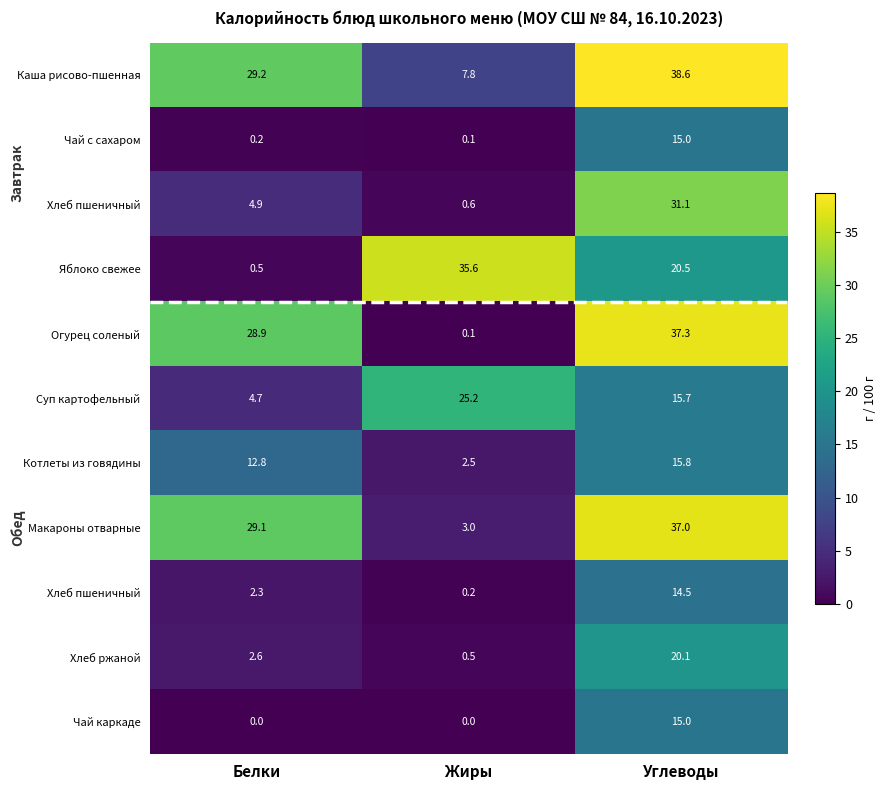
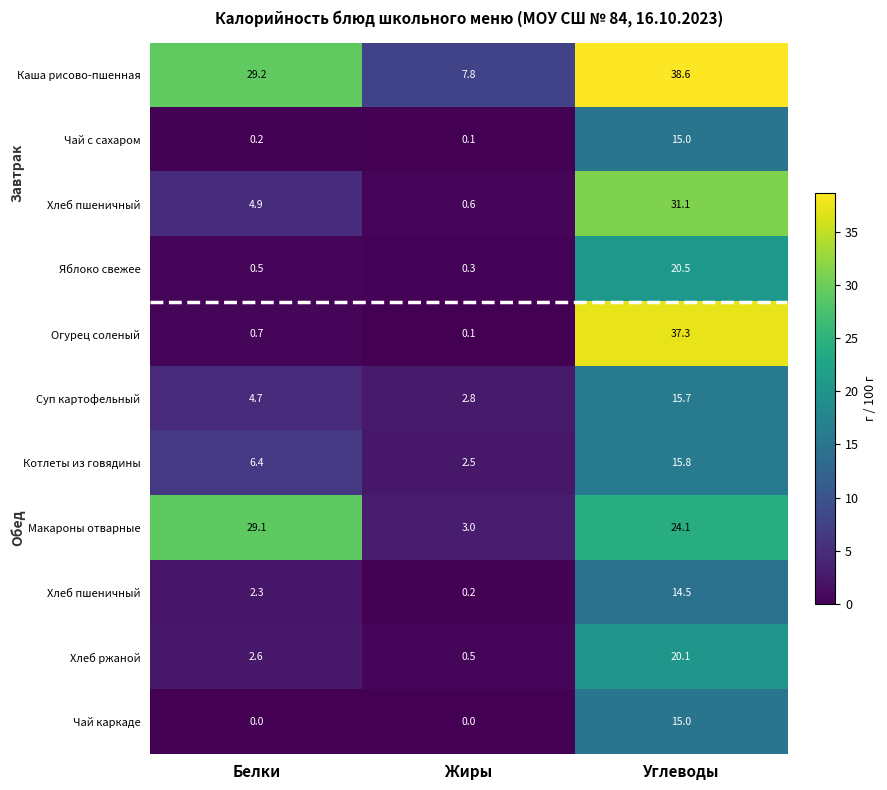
  {
    "Каша рисово-пшенная": {
      "Белки": 29.2,
      "Жиры": 7.8,
      "Углеводы": 38.6
    },
    "Чай с сахаром": {
      "Белки": 0.2,
      "Жиры": 0.1,
      "Углеводы": 15.0
    },
    "Яблоко свежее": {
      "Белки": 0.5,
-     "Жиры": 35.6,
+     "Жиры": 0.3,
      "Углеводы": 20.5
    },
    "Огурец соленый": {
-     "Белки": 28.9,
+     "Белки": 0.7,
      "Жиры": 0.1,
      "Углеводы": 37.3
    },
    "Суп картофельный": {
      "Белки": 4.7,
-     "Жиры": 25.2,
+     "Жиры": 2.8,
      "Углеводы": 15.7
    },
    "Котлеты из говядины": {
-     "Белки": 12.8,
+     "Белки": 6.4,
      "Жиры": 2.5,
      "Углеводы": 15.8
    },
    "Макароны отварные": {
      "Белки": 29.1,
      "Жиры": 3.0,
-     "Углеводы": 37.0
+     "Углеводы": 24.1
    },
    "Хлеб ржаной": {
      "Белки": 2.6,
      "Жиры": 0.5,
      "Углеводы": 20.1
    },
    "Чай каркаде": {
      "Белки": 0.0,
      "Жиры": 0.0,
      "Углеводы": 15.0
    }
  }
